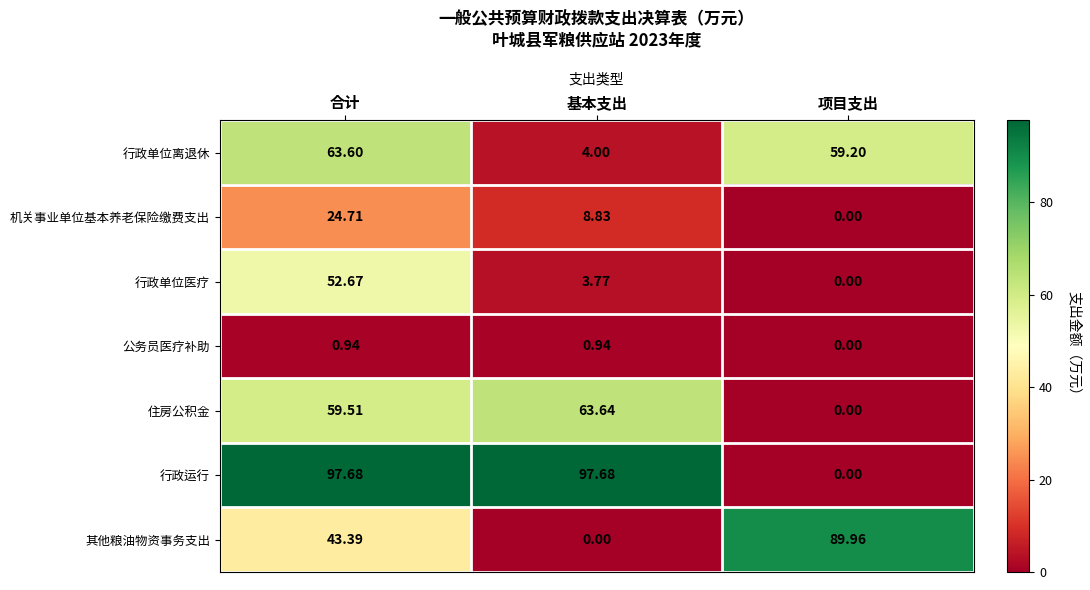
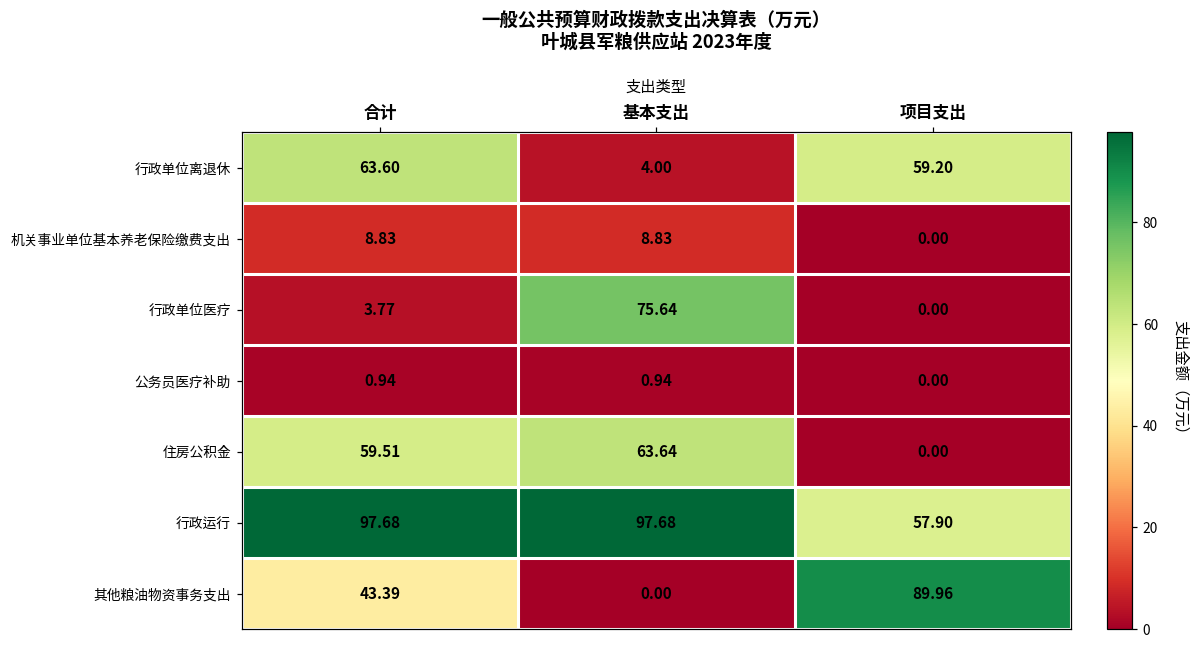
  {
    "行政单位离退休": {
      "合计": 63.60,
      "基本支出": 4.00,
      "项目支出": 59.20
    },
    "机关事业单位基本养老保险缴费支出": {
-     "合计": 24.71,
+     "合计": 8.83,
      "基本支出": 8.83,
      "项目支出": 0.00
    },
    "行政单位医疗": {
-     "合计": 52.67,
-     "基本支出": 3.77,
+     "合计": 3.77,
+     "基本支出": 75.64,
      "项目支出": 0.00
    },
    "公务员医疗补助": {
      "合计": 0.94,
      "基本支出": 0.94,
      "项目支出": 0.00
    },
    "住房公积金": {
      "合计": 59.51,
      "基本支出": 63.64,
      "项目支出": 0.00
    },
    "行政运行": {
      "合计": 97.68,
      "基本支出": 97.68,
-     "项目支出": 0.00
+     "项目支出": 57.90
    },
    "其他粮油物资事务支出": {
      "合计": 43.39,
      "基本支出": 0.00,
      "项目支出": 89.96
    }
  }
